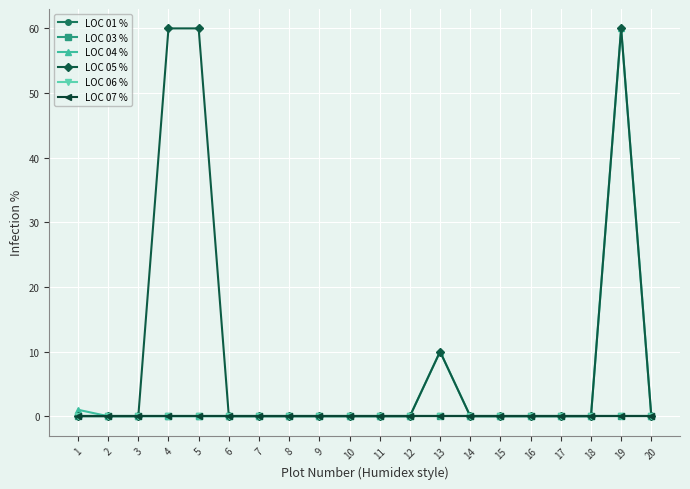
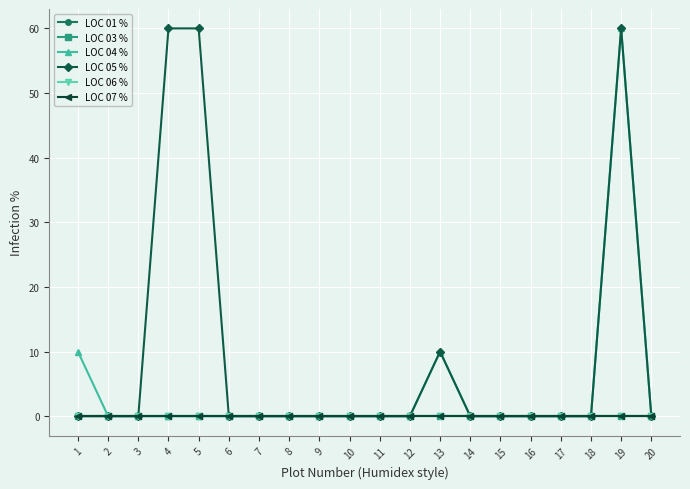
  {
    "LOC 04 %": {
-     "1": 1
+     "1": 10
    }
  }
